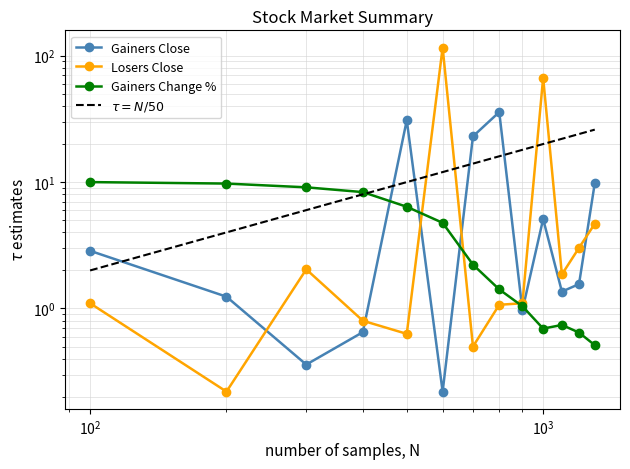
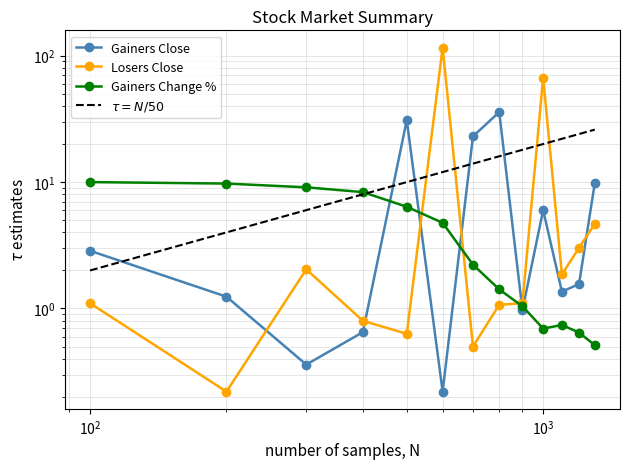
  {
    "Gainers Close": {
      "10^2": 2.9,
-     "10^3": 5.1
+     "10^3": 6
    },
    "Losers Close": {
      "10^2": 1.1,
      "10^3": 70
    },
    "Gainers Change %": {
      "10^2": 10,
      "10^3": 0.7
    }
  }
